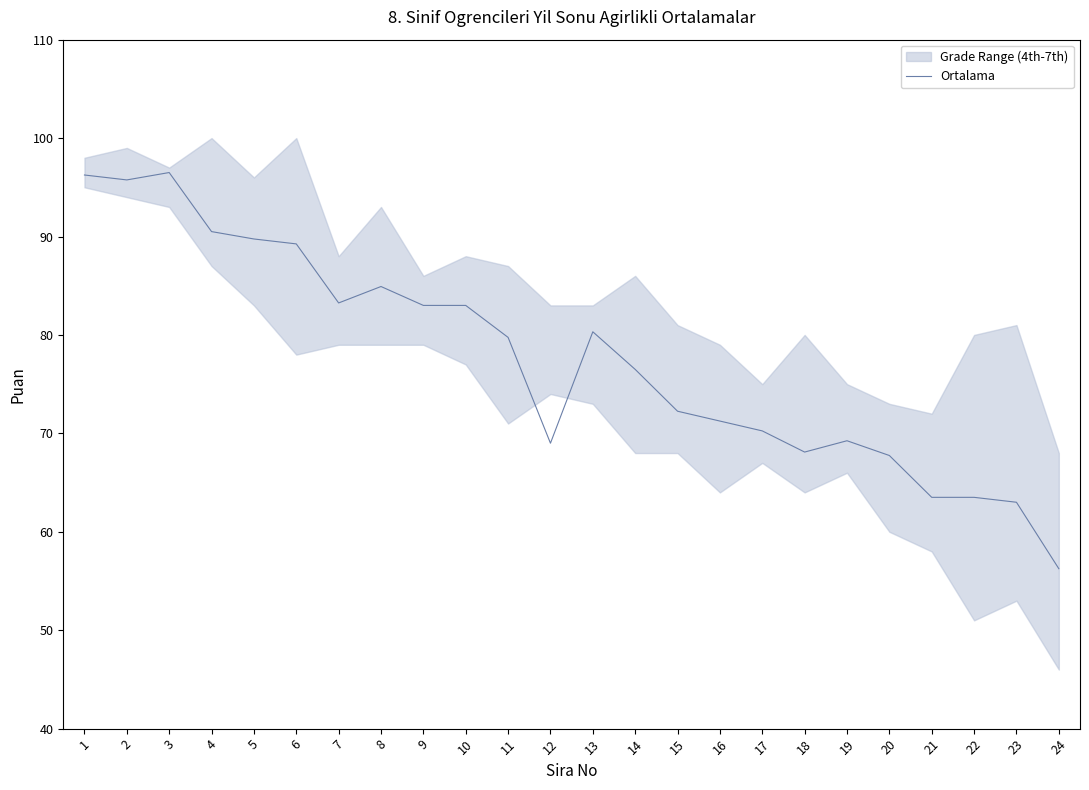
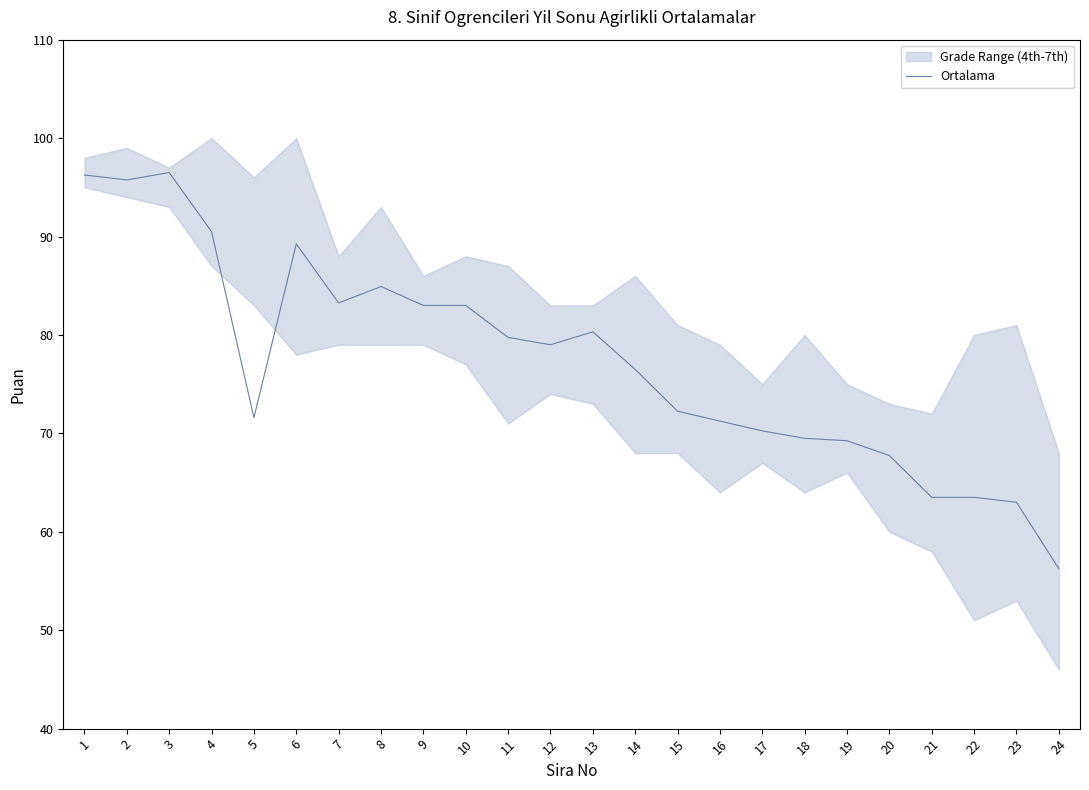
  {
    "Ortalama": {
      "1": 96,
      "2": 96,
      "3": 97,
      "4": 91,
-     "5": 90,
+     "5": 72,
      "6": 89,
      "7": 83,
      "8": 85,
      "9": 83,
      "10": 83,
      "11": 80,
-     "12": 69,
+     "12": 79,
      "13": 80,
      "14": 77,
      "15": 72,
      "16": 71,
      "17": 70,
-     "18": 68,
+     "18": 70,
      "19": 69,
      "20": 68,
      "21": 64,
      "22": 64,
      "23": 63,
      "24": 56
    }
  }
